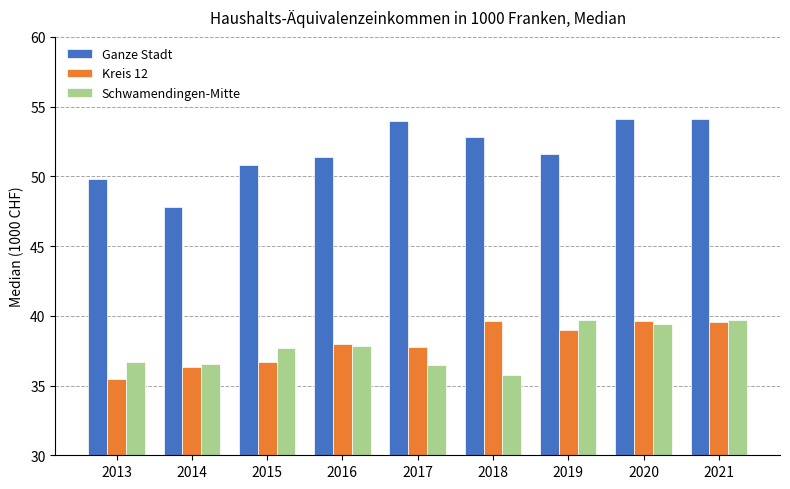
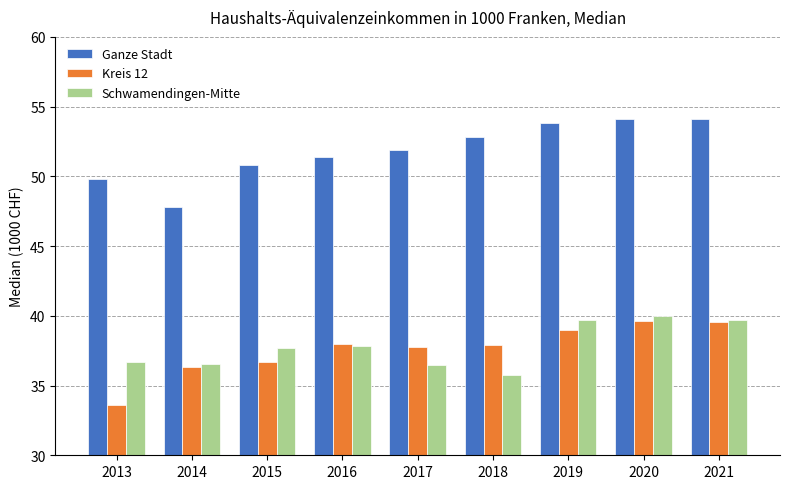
  {
    "Ganze Stadt": {
      "2013": 49.8,
      "2014": 47.8,
      "2015": 50.8,
      "2016": 51.4,
-     "2017": 54.0,
+     "2017": 51.9,
      "2018": 52.8,
-     "2019": 51.6,
+     "2019": 53.8,
      "2020": 54.1,
      "2021": 54.1
    },
    "Kreis 12": {
-     "2013": 35.5,
+     "2013": 33.6,
      "2014": 36.3,
      "2015": 36.7,
      "2016": 38.0,
      "2017": 37.8,
-     "2018": 39.6,
+     "2018": 37.9,
      "2019": 39.0,
      "2020": 39.6,
      "2021": 39.6
    },
    "Schwamendingen-Mitte": {
      "2013": 36.7,
      "2014": 36.5,
      "2015": 37.7,
      "2016": 37.9,
      "2017": 36.5,
      "2018": 35.8,
      "2019": 39.7,
-     "2020": 39.4,
+     "2020": 40.0,
      "2021": 39.7
    }
  }
